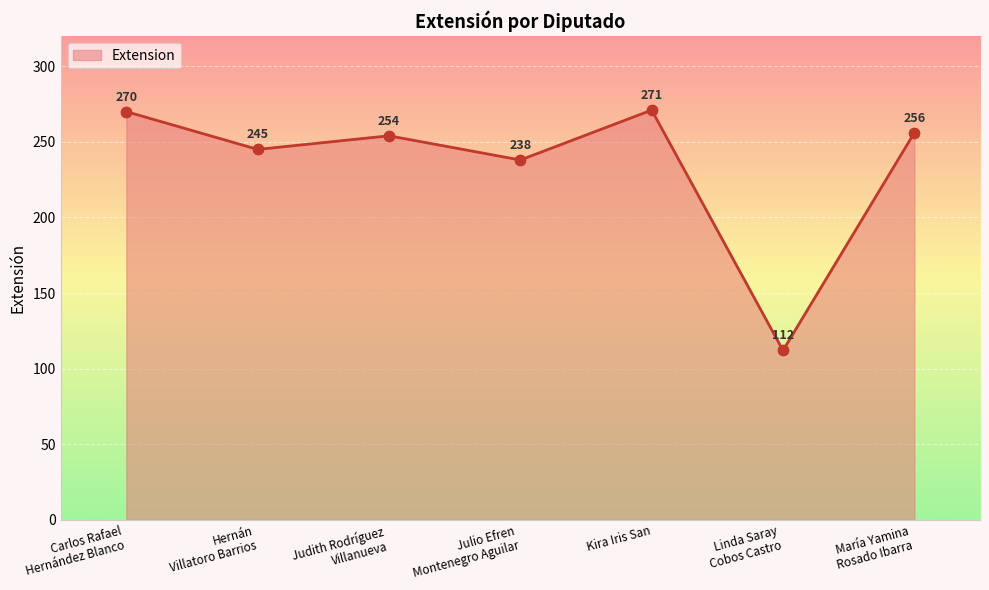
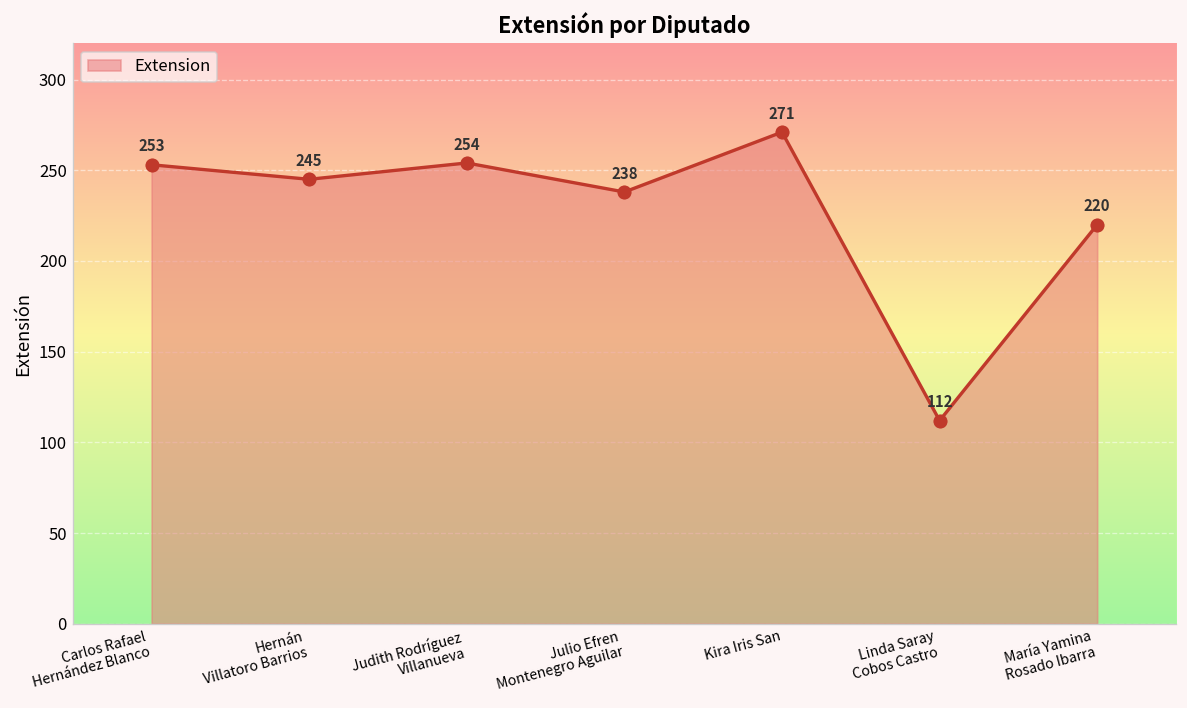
  {
-   "Carlos Rafael Hernández Blanco": 270,
+   "Carlos Rafael Hernández Blanco": 253,
    "Hernán Villatoro Barrios": 245,
    "Judith Rodríguez Villanueva": 254,
    "Julio Efren Montenegro Aguilar": 238,
    "Kira Iris San": 271,
    "Linda Saray Cobos Castro": 112,
-   "María Yamina Rosado Ibarra": 256
+   "María Yamina Rosado Ibarra": 220
  }
